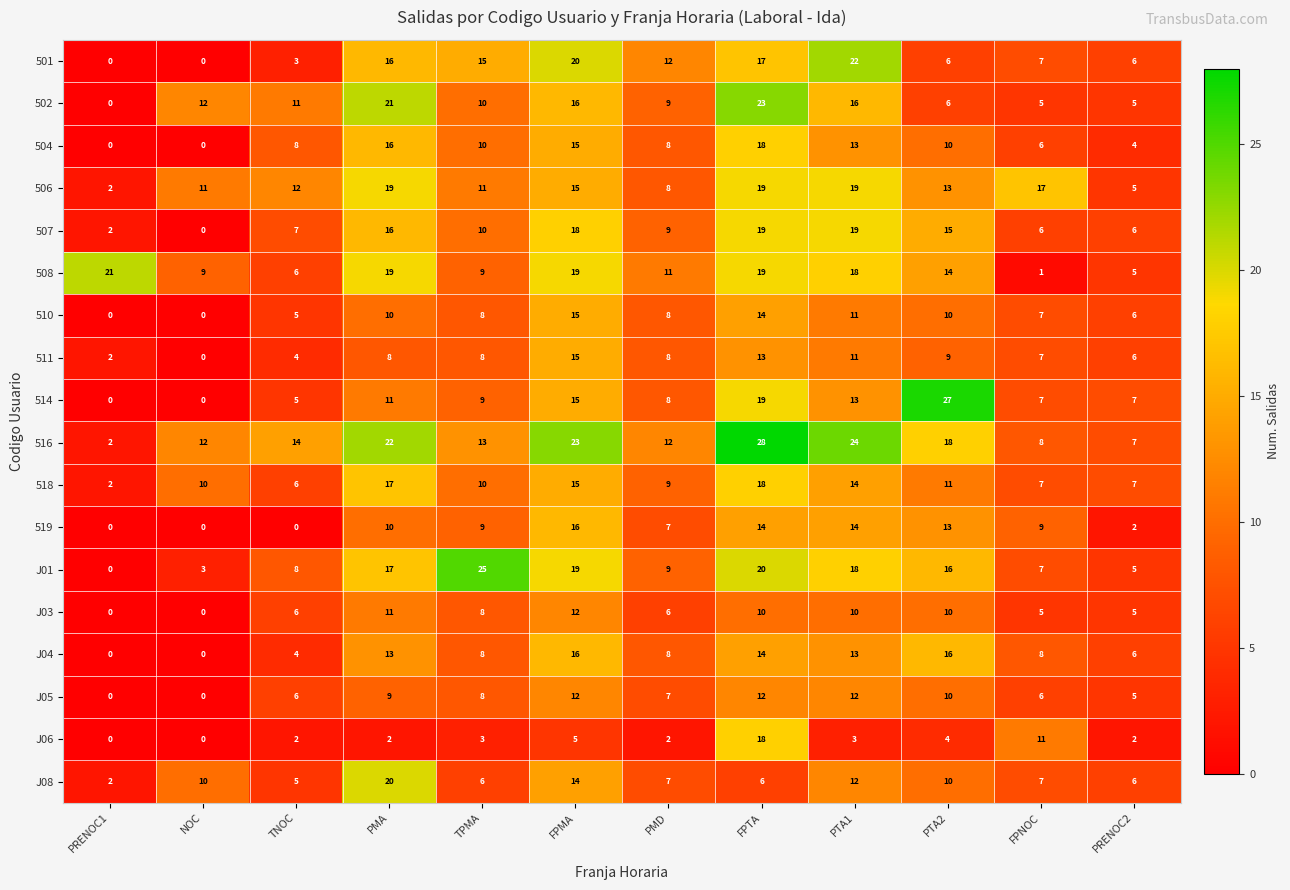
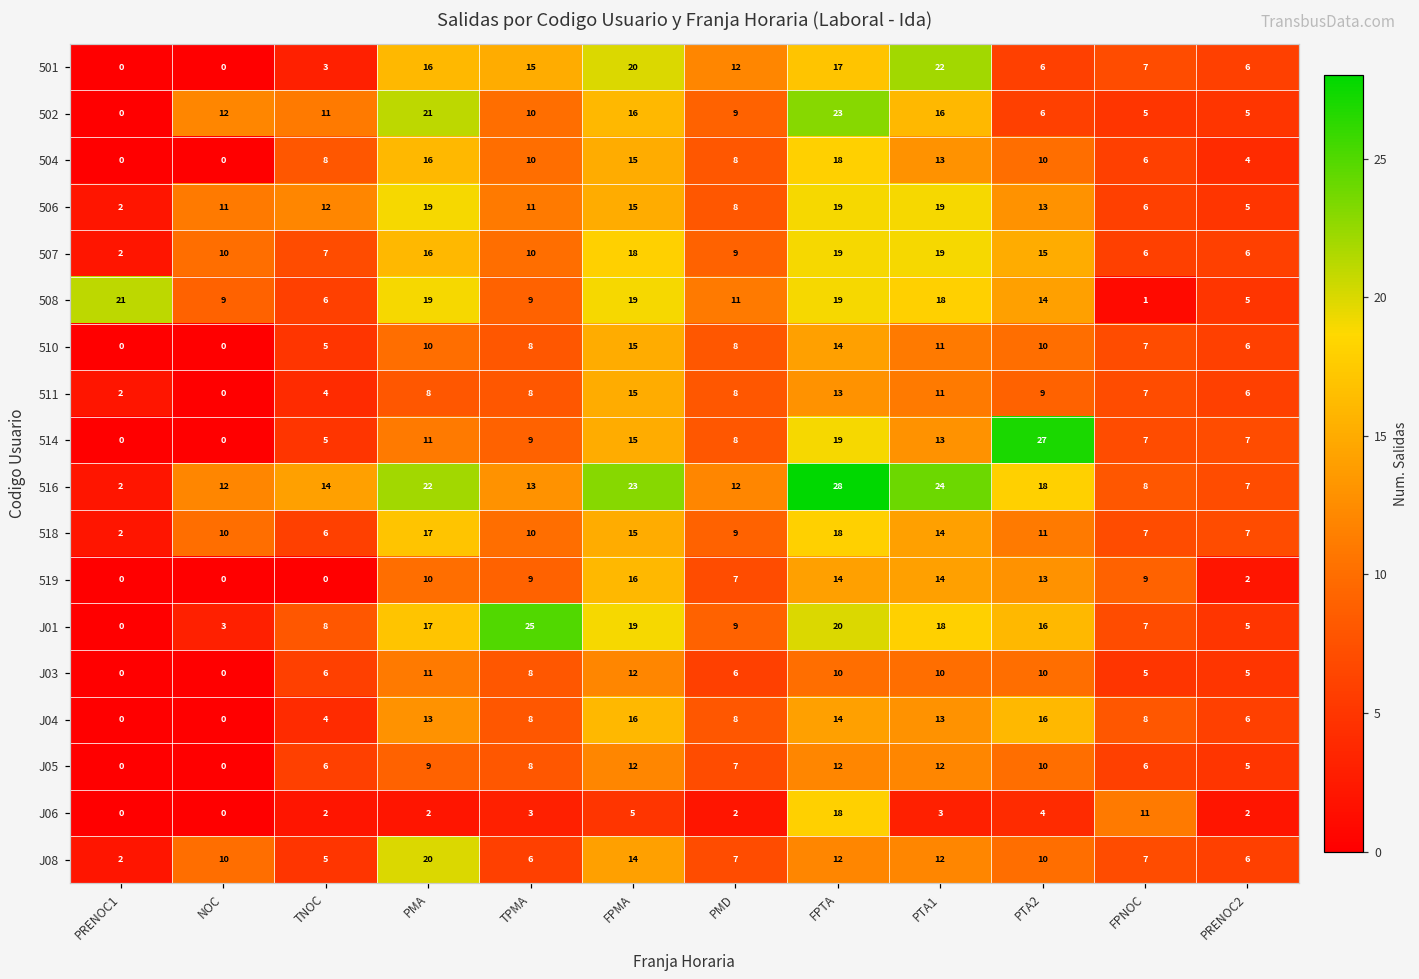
  {
    "506": {
      "PRENOC1": 2,
      "NOC": 11,
      "TNOC": 12,
      "PMA": 19,
      "TPMA": 11,
      "FPMA": 15,
      "PMD": 8,
      "FPTA": 19,
      "PTA1": 19,
      "PTA2": 13,
-     "FPNOC": 17,
+     "FPNOC": 6,
      "PRENOC2": 5
    },
    "507": {
      "PRENOC1": 2,
-     "NOC": 0,
+     "NOC": 10,
      "TNOC": 7,
      "PMA": 16,
      "TPMA": 10,
      "FPMA": 18,
      "PMD": 9,
      "FPTA": 19,
      "PTA1": 19,
      "PTA2": 15,
      "FPNOC": 6,
      "PRENOC2": 6
    },
    "J08": {
      "PRENOC1": 2,
      "NOC": 10,
      "TNOC": 5,
      "PMA": 20,
      "TPMA": 6,
      "FPMA": 14,
      "PMD": 7,
-     "FPTA": 6,
+     "FPTA": 12,
      "PTA1": 12,
      "PTA2": 10,
      "FPNOC": 7,
      "PRENOC2": 6
    }
  }
